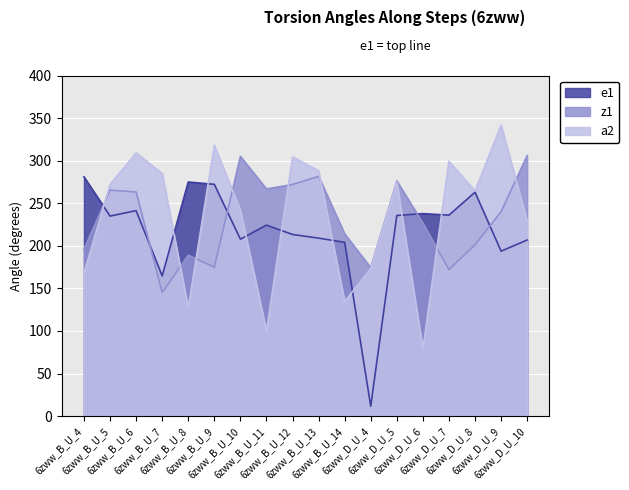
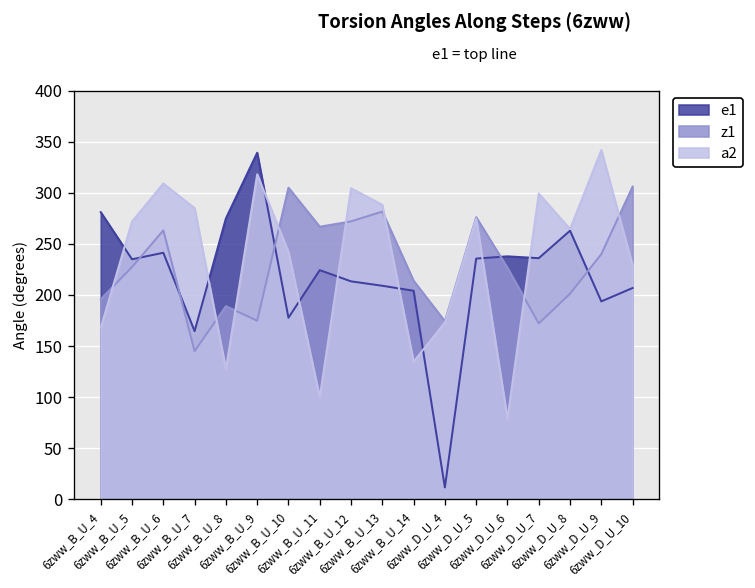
  {
    "e1": {
      "6zww_B_U_4": 280,
      "6zww_B_U_5": 230,
      "6zww_B_U_6": 240,
      "6zww_B_U_7": 160,
      "6zww_B_U_8": 270,
-     "6zww_B_U_9": 270,
-     "6zww_B_U_10": 210,
+     "6zww_B_U_9": 340,
+     "6zww_B_U_10": 180,
      "6zww_B_U_11": 220,
      "6zww_B_U_12": 210,
      "6zww_B_U_13": 210,
      "6zww_B_U_14": 200,
      "6zww_D_U_4": 10,
      "6zww_D_U_5": 240,
      "6zww_D_U_6": 240,
      "6zww_D_U_7": 240,
      "6zww_D_U_9": 190,
      "6zww_D_U_10": 210
    },
    "z1": {
      "6zww_B_U_4": 200,
-     "6zww_B_U_5": 270,
+     "6zww_B_U_5": 230,
      "6zww_B_U_6": 260,
      "6zww_B_U_7": 150,
      "6zww_B_U_8": 190,
      "6zww_B_U_9": 170,
      "6zww_B_U_10": 310,
      "6zww_B_U_11": 270,
      "6zww_B_U_12": 270,
      "6zww_B_U_13": 280,
      "6zww_B_U_14": 210,
      "6zww_D_U_6": 230,
      "6zww_D_U_7": 170,
      "6zww_D_U_8": 200,
      "6zww_D_U_9": 240,
      "6zww_D_U_10": 310
    },
    "a2": {
      "6zww_B_U_4": 170,
      "6zww_B_U_5": 270,
      "6zww_B_U_6": 310,
      "6zww_B_U_7": 280,
      "6zww_B_U_8": 130,
      "6zww_B_U_9": 320,
      "6zww_B_U_10": 240,
      "6zww_B_U_11": 100,
      "6zww_B_U_12": 300,
      "6zww_B_U_13": 290,
      "6zww_B_U_14": 130,
      "6zww_D_U_6": 80,
      "6zww_D_U_7": 300,
      "6zww_D_U_9": 340,
      "6zww_D_U_10": 230
    }
  }
